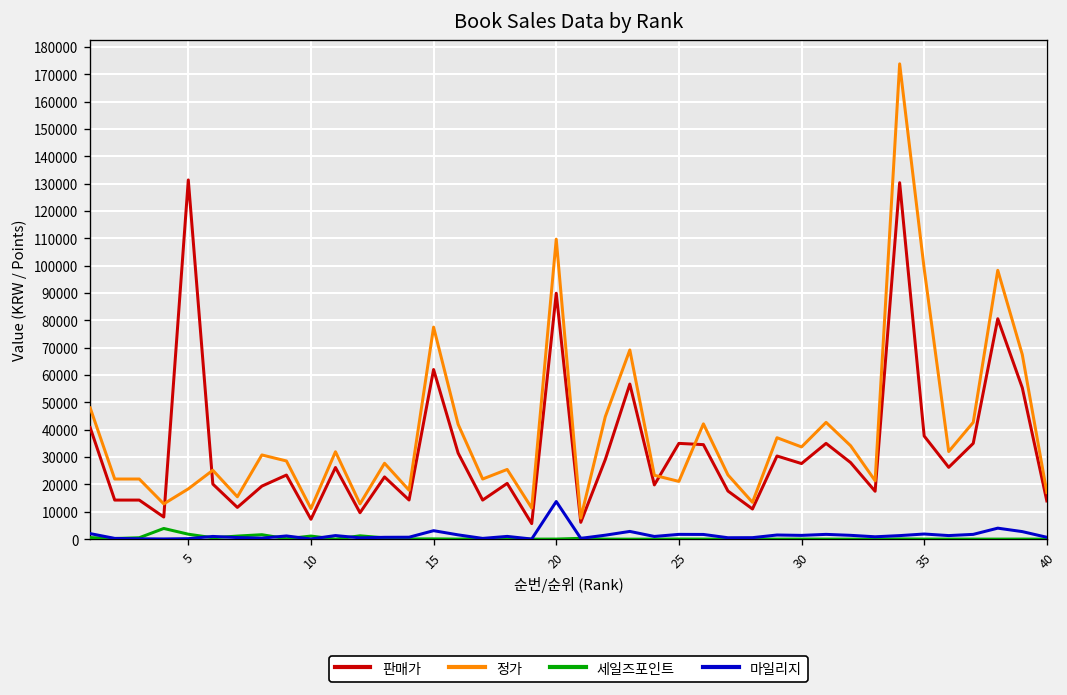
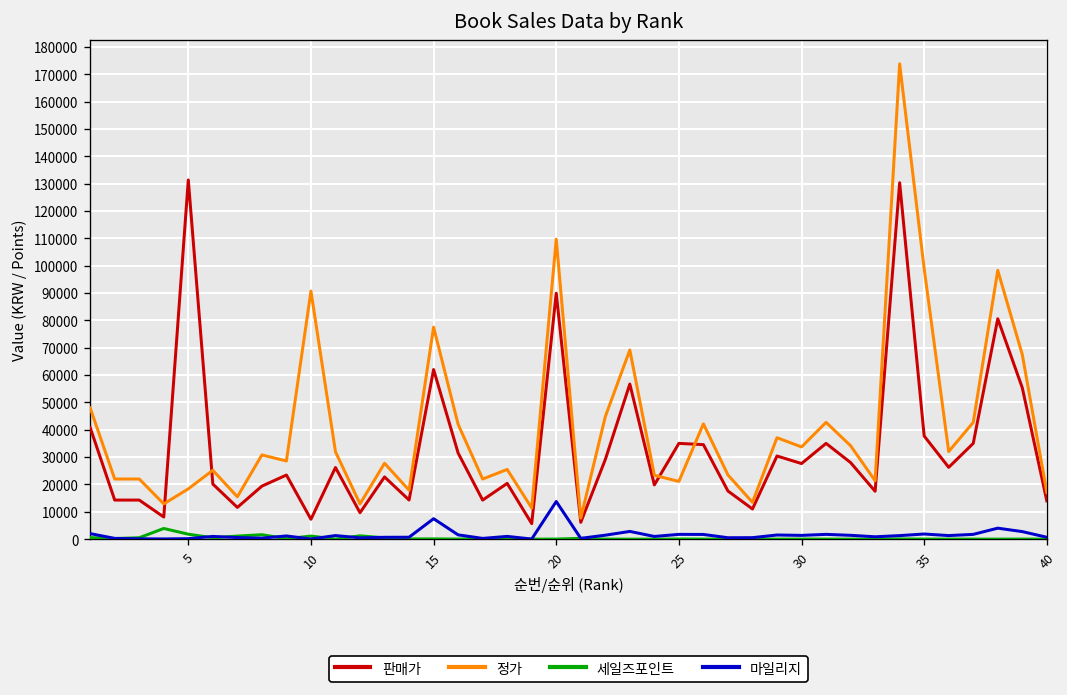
  {
    "판매가": {
      "5": 131000,
      "10": 7000,
      "15": 62000,
      "20": 90000,
      "25": 35000,
      "30": 28000,
      "35": 38000,
      "40": 14000
    },
    "정가": {
      "5": 18000,
-     "10": 11000,
+     "10": 91000,
      "15": 78000,
      "20": 110000,
      "25": 21000,
      "30": 34000,
      "35": 99000,
      "40": 17000
    },
    "세일즈포인트": {
      "5": 2000,
      "15": 0,
      "20": 0,
      "25": 0,
      "30": 0,
      "35": 0
    },
    "마일리지": {
      "5": 0,
-     "15": 3000,
+     "15": 7000,
      "20": 14000,
      "25": 2000,
      "30": 1000,
      "35": 2000
    }
  }
